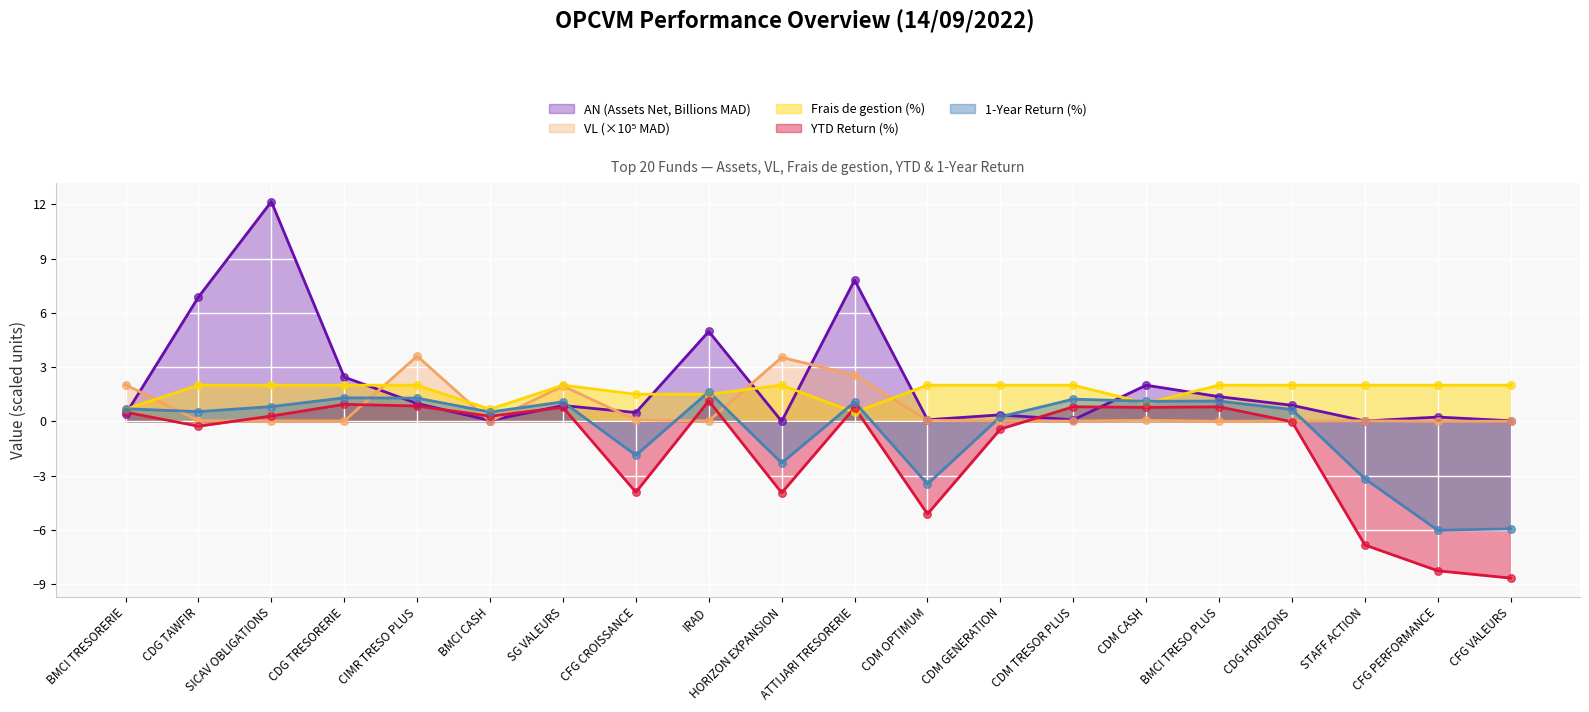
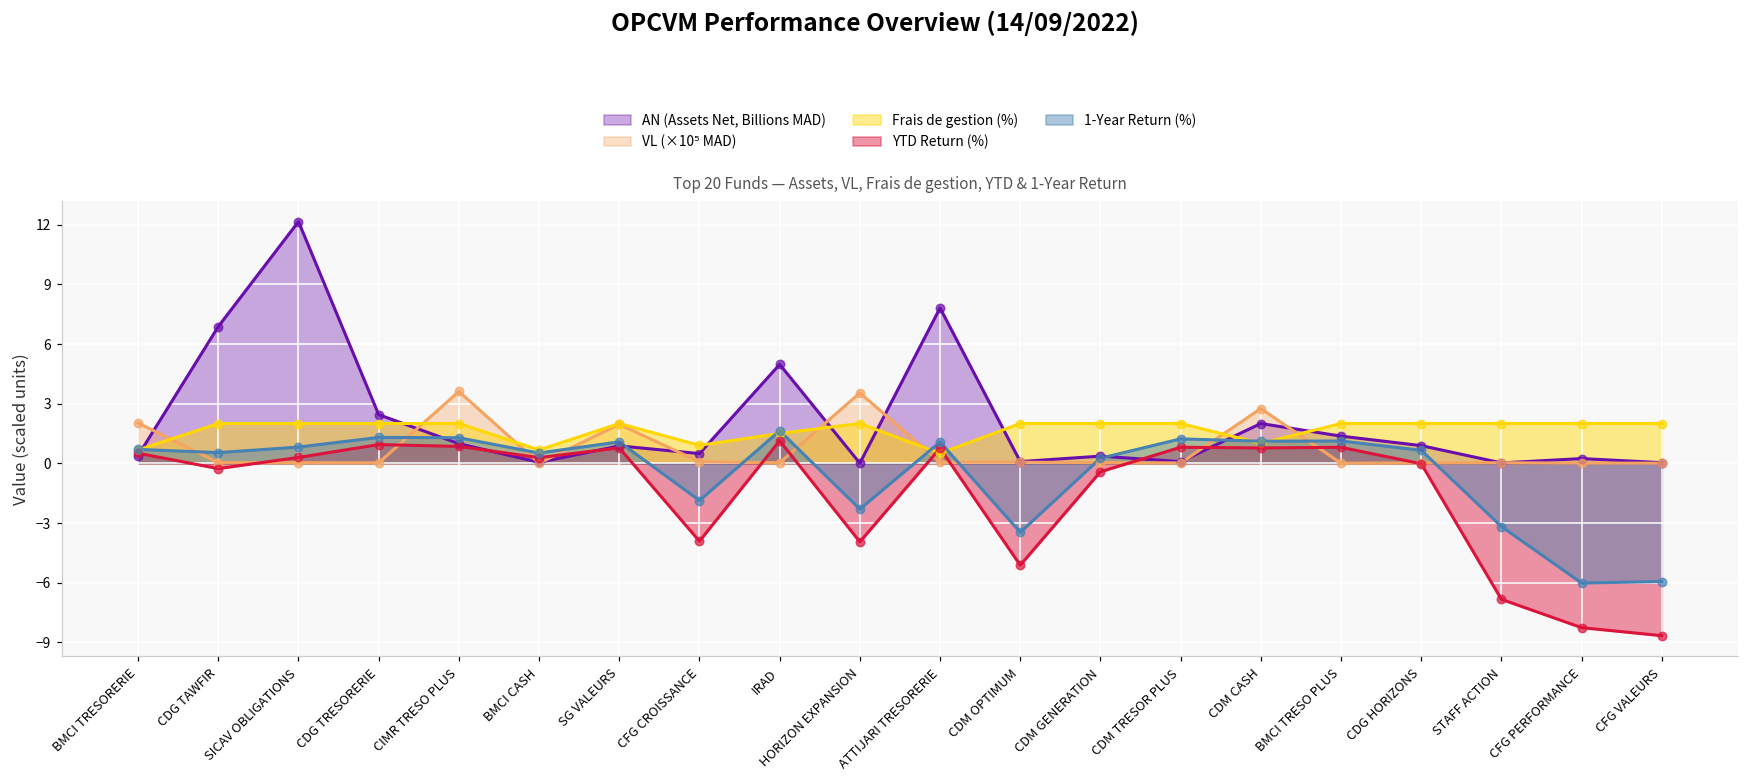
  {
    "AN (Assets Net, Billions MAD)": {
      "CDG TAWFIR": 6.9,
      "SICAV OBLIGATIONS": 12.2,
      "CDG TRESORERIE": 2.4,
      "CFG CROISSANCE": 0.5,
      "IRAD": 5.0,
      "ATTIJARI TRESORERIE": 7.8,
      "CDM CASH": 2.0,
      "BMCI TRESO PLUS": 1.4,
      "CDG HORIZONS": 0.9,
      "CFG PERFORMANCE": 0.2
    },
    "VL (×10⁵ MAD)": {
      "BMCI TRESORERIE": 2.0,
      "SICAV OBLIGATIONS": 0.0,
      "CDG TRESORERIE": 0.0,
      "CIMR TRESO PLUS": 3.6,
      "IRAD": 0.0,
      "HORIZON EXPANSION": 3.5,
-     "ATTIJARI TRESORERIE": 2.6,
-     "CDM CASH": 0.1,
+     "ATTIJARI TRESORERIE": 0.1,
+     "CDM CASH": 2.8,
      "BMCI TRESO PLUS": 0.0
    },
    "Frais de gestion (%)": {
      "CDG TAWFIR": 2.0,
      "SICAV OBLIGATIONS": 2.0,
      "CDG TRESORERIE": 2.0,
      "CIMR TRESO PLUS": 2.0,
      "BMCI CASH": 0.7,
-     "CFG CROISSANCE": 1.5,
+     "CFG CROISSANCE": 0.9,
      "HORIZON EXPANSION": 2.0,
      "ATTIJARI TRESORERIE": 0.5,
      "CDM OPTIMUM": 2.0,
      "CDM GENERATION": 2.0,
      "CDM TRESOR PLUS": 2.0,
      "BMCI TRESO PLUS": 2.0,
      "CDG HORIZONS": 2.0,
      "STAFF ACTION": 2.0,
      "CFG PERFORMANCE": 2.0,
      "CFG VALEURS": 2.0
    }
  }
